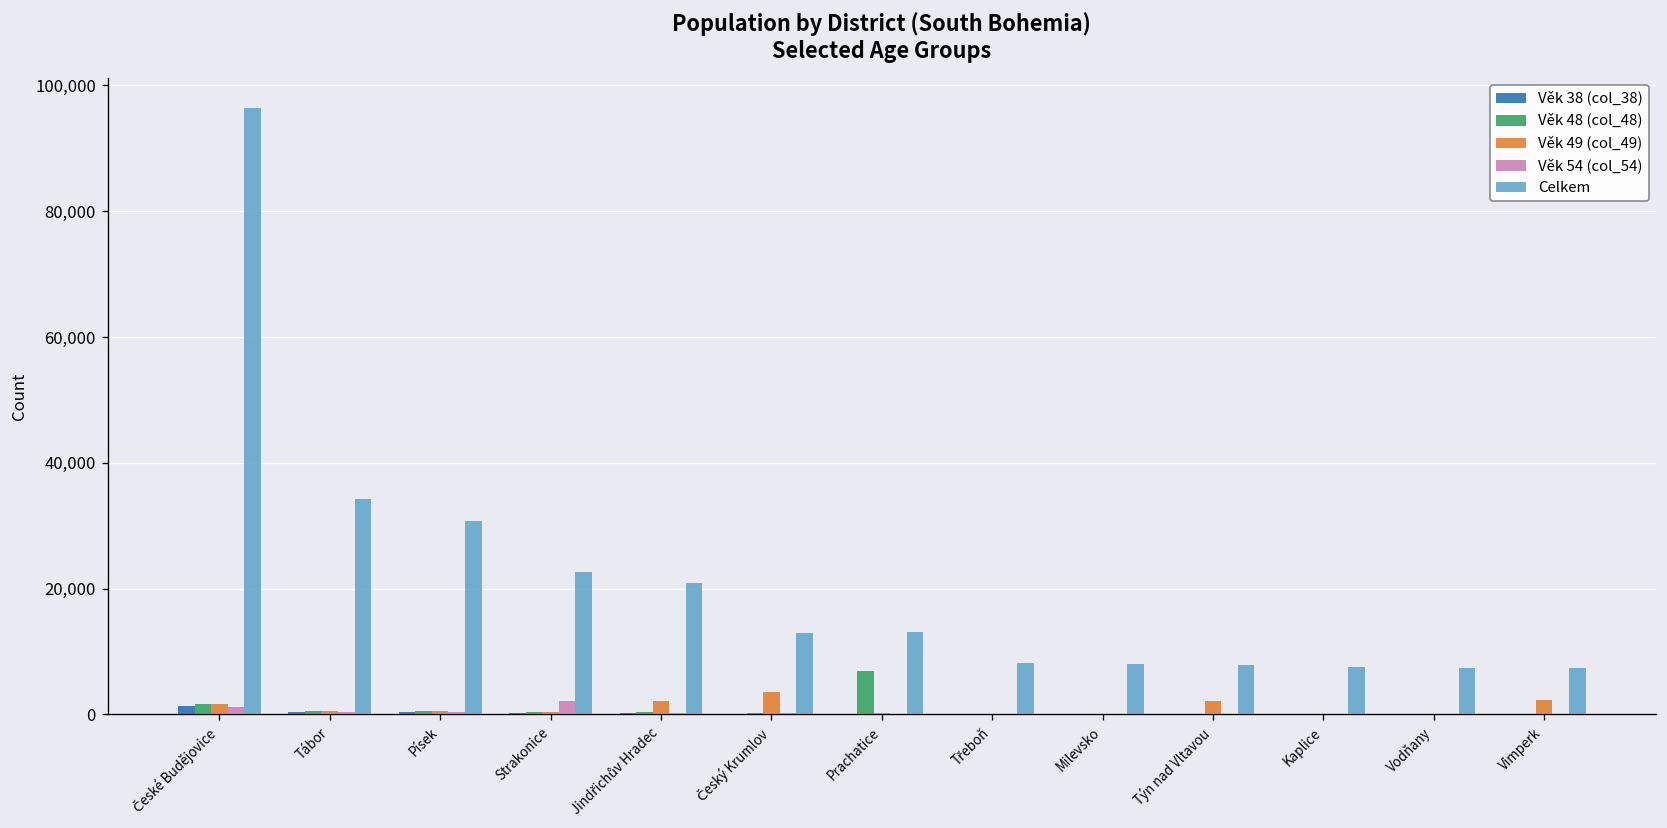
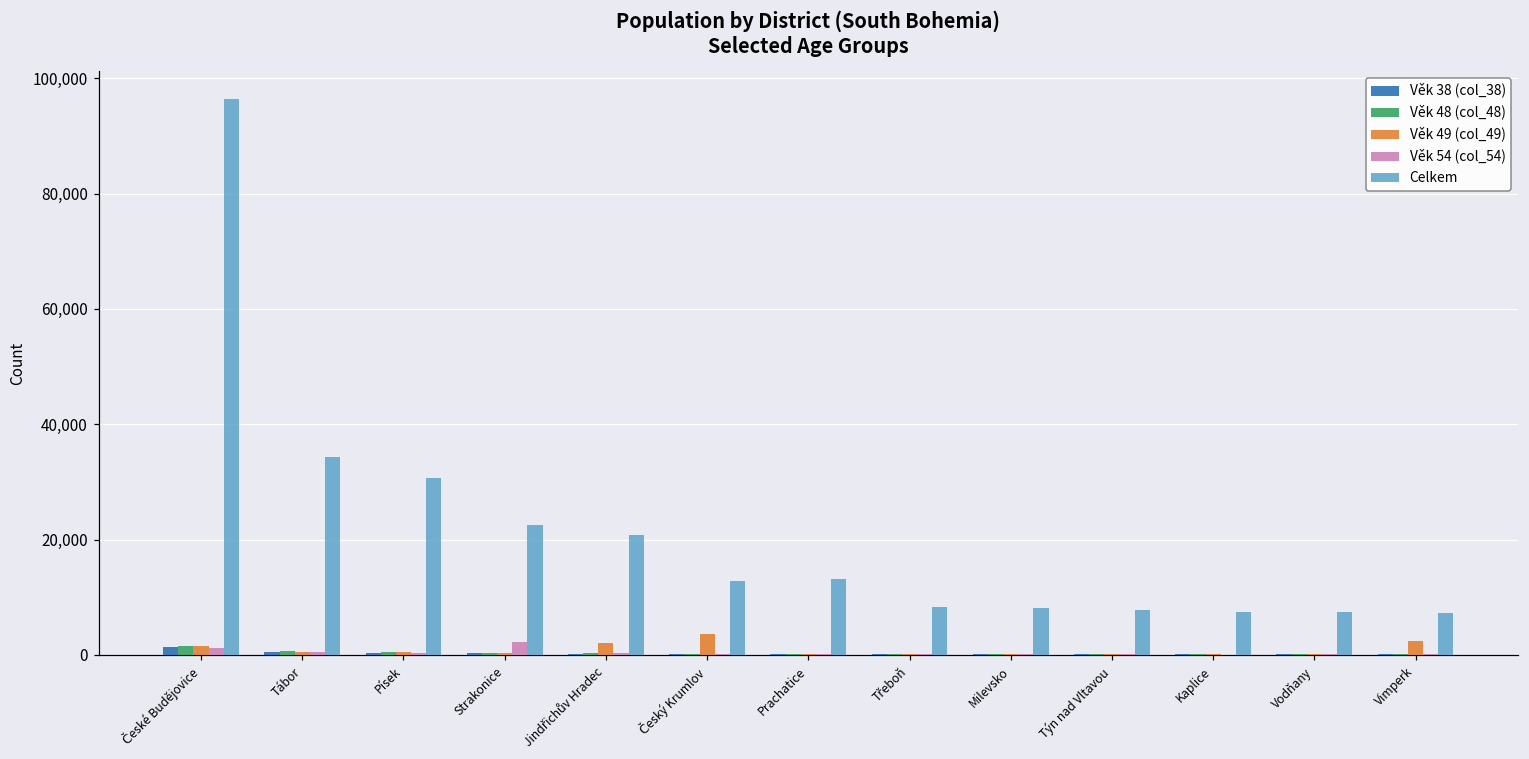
  {
    "Věk 38 (col_38)": {
      "České Budějovice": "1,000"
    },
    "Věk 48 (col_48)": {
      "České Budějovice": "2,000",
      "Tábor": "1,000",
      "Písek": "1,000",
-     "Prachatice": "7,000"
+     "Prachatice": "0"
    },
    "Věk 49 (col_49)": {
      "České Budějovice": "2,000",
      "Tábor": "1,000",
      "Písek": "0",
      "Jindřichův Hradec": "2,000",
      "Český Krumlov": "4,000",
-     "Týn nad Vltavou": "2,000",
+     "Týn nad Vltavou": "0",
      "Vimperk": "2,000"
    },
    "Věk 54 (col_54)": {
      "České Budějovice": "1,000",
      "Strakonice": "2,000"
    },
    "Celkem": {
      "České Budějovice": "96,000",
      "Tábor": "34,000",
      "Písek": "31,000",
      "Strakonice": "23,000",
      "Jindřichův Hradec": "21,000",
      "Český Krumlov": "13,000",
      "Prachatice": "13,000",
      "Třeboň": "8,000",
      "Milevsko": "8,000",
      "Týn nad Vltavou": "8,000",
      "Kaplice": "7,000",
      "Vodňany": "7,000",
      "Vimperk": "7,000"
    }
  }
